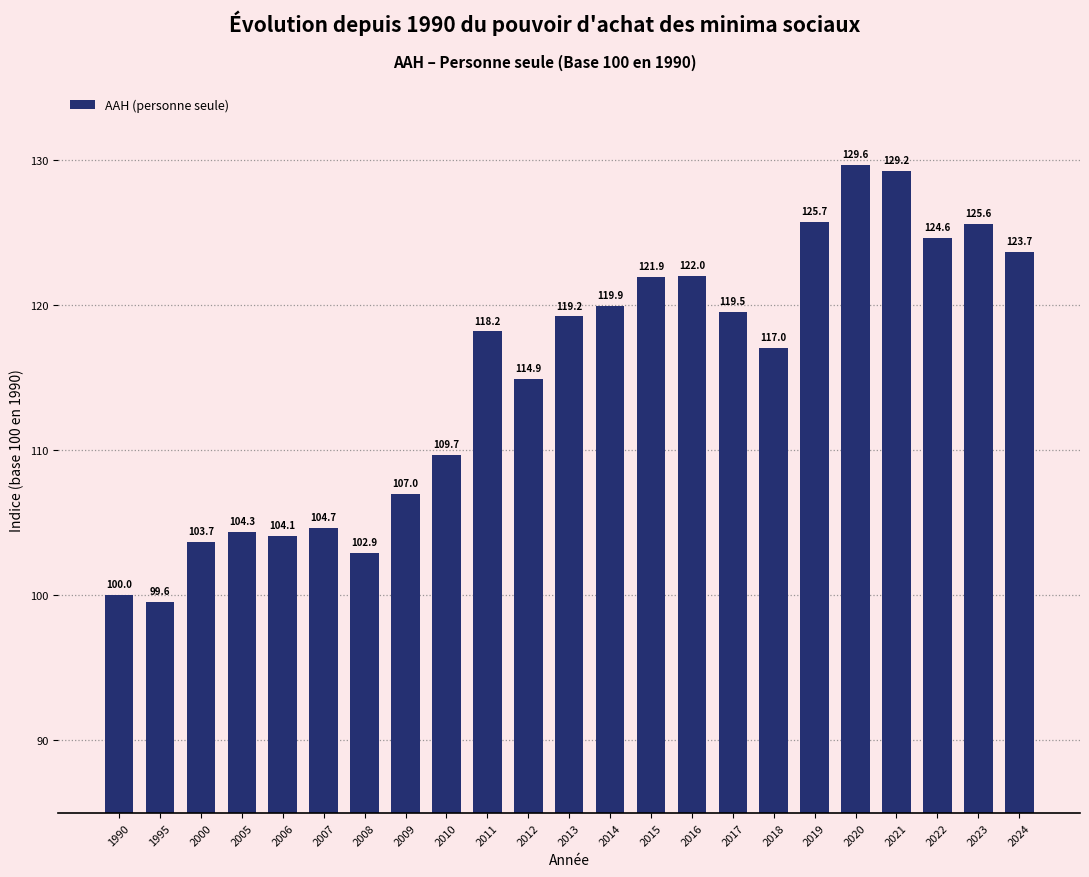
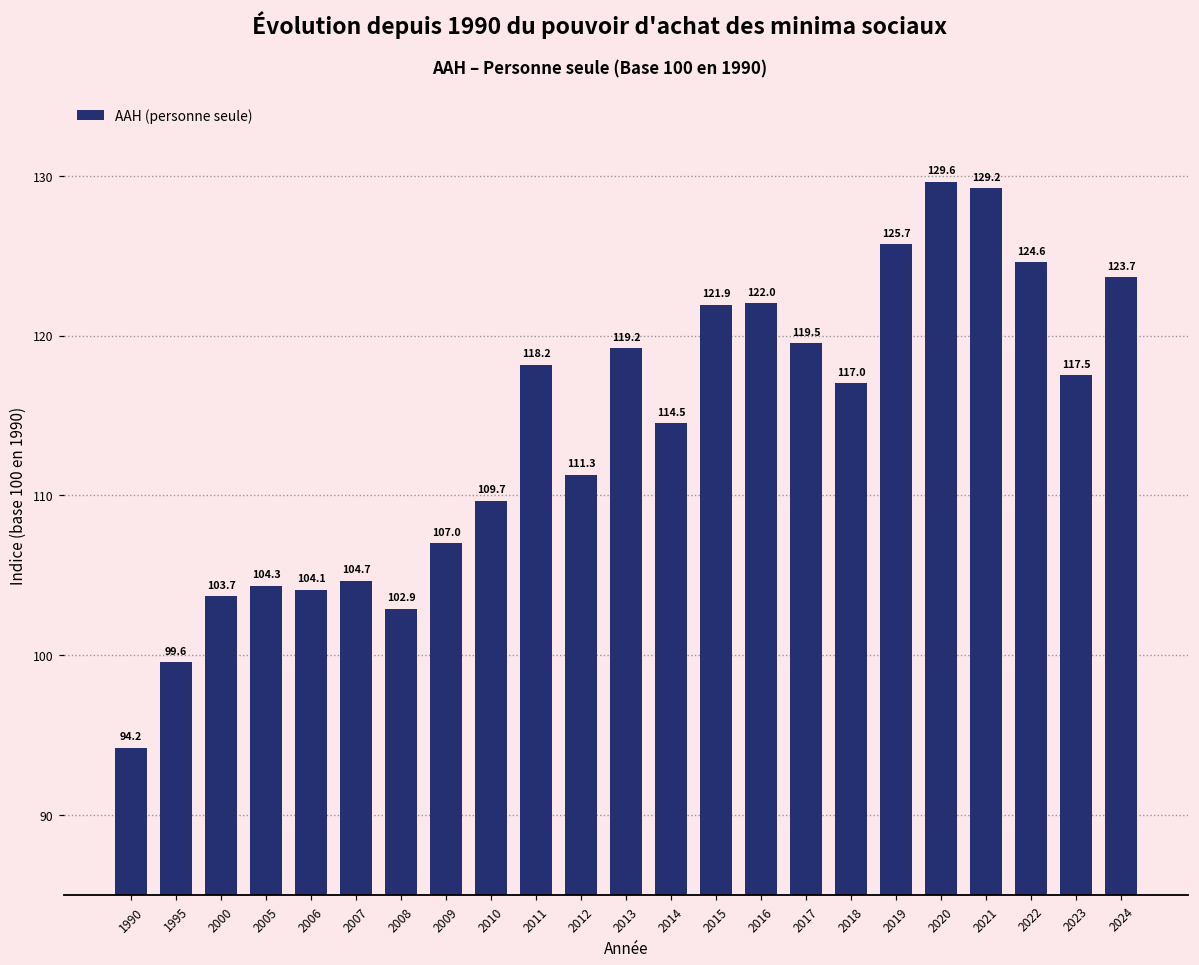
  {
-   "1990": 100.0,
+   "1990": 94.2,
    "1995": 99.6,
    "2000": 103.7,
    "2005": 104.3,
    "2006": 104.1,
    "2007": 104.7,
    "2008": 102.9,
    "2009": 107.0,
    "2010": 109.7,
    "2011": 118.2,
-   "2012": 114.9,
+   "2012": 111.3,
    "2013": 119.2,
-   "2014": 119.9,
+   "2014": 114.5,
    "2015": 121.9,
    "2016": 122.0,
    "2017": 119.5,
    "2018": 117.0,
    "2019": 125.7,
    "2020": 129.6,
    "2021": 129.2,
    "2022": 124.6,
-   "2023": 125.6,
+   "2023": 117.5,
    "2024": 123.7
  }
